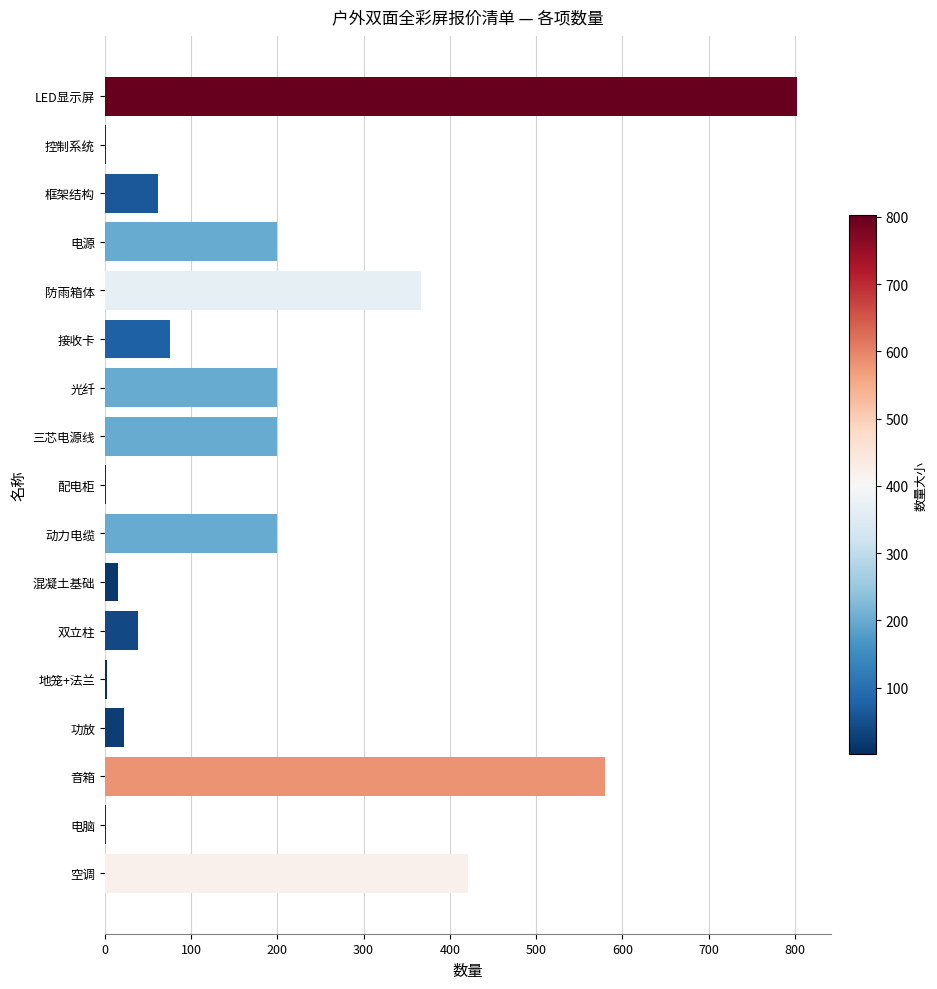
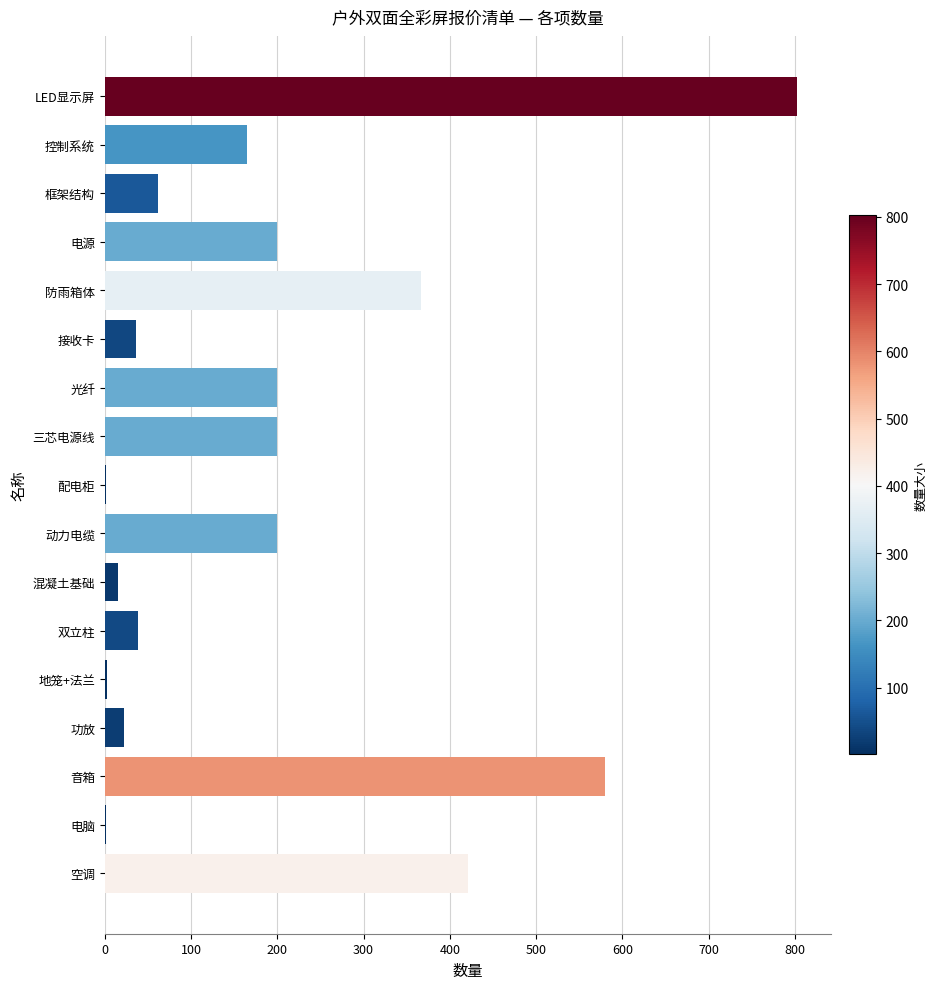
  {
    "LED显示屏": 800,
-   "控制系统": 0,
+   "控制系统": 170,
    "框架结构": 60,
    "电源": 200,
    "防雨箱体": 370,
-   "接收卡": 80,
+   "接收卡": 40,
    "光纤": 200,
    "三芯电源线": 200,
    "动力电缆": 200,
    "混凝土基础": 20,
    "双立柱": 40,
    "功放": 20,
    "音箱": 580,
    "空调": 420
  }
